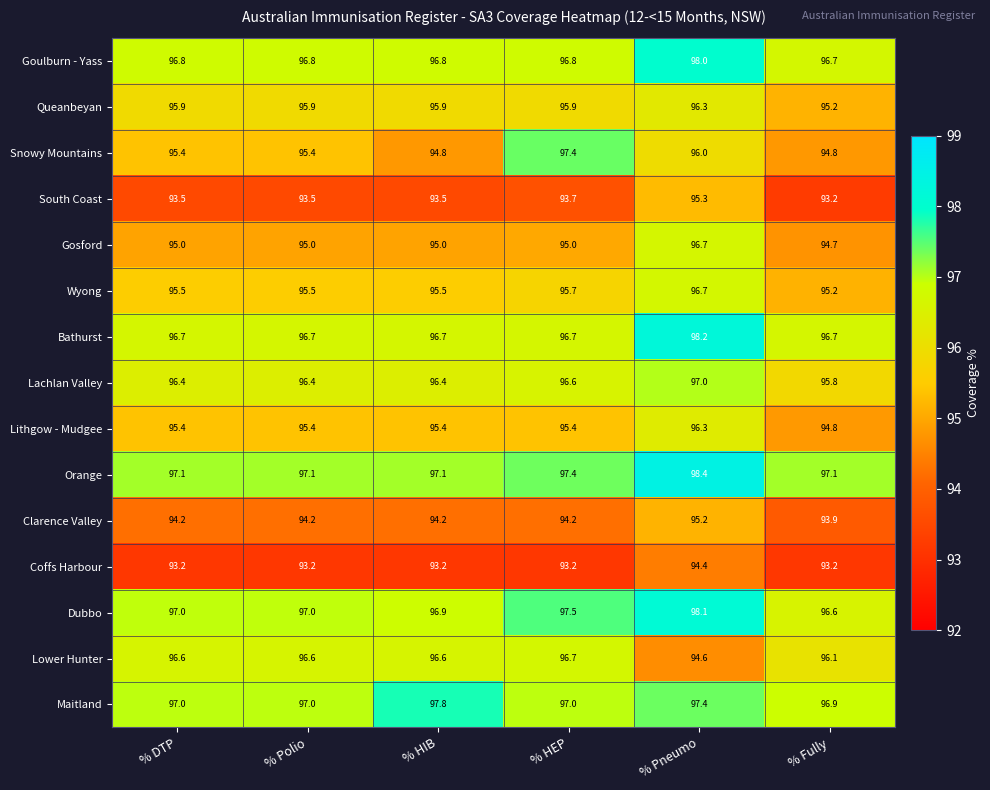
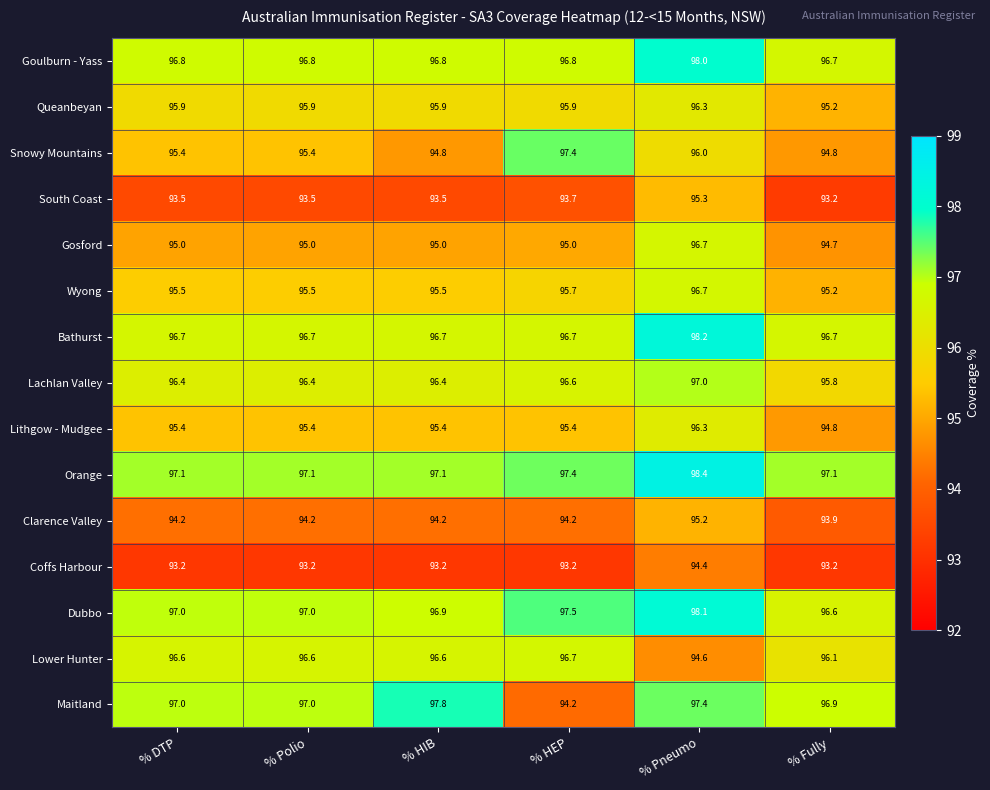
  {
    "Goulburn - Yass": {
      "% DTP": 96.8,
      "% Polio": 96.8,
      "% HIB": 96.8,
      "% HEP": 96.8,
      "% Pneumo": 98.0,
      "% Fully": 96.7
    },
    "Queanbeyan": {
      "% DTP": 95.9,
      "% Polio": 95.9,
      "% HIB": 95.9,
      "% HEP": 95.9,
      "% Pneumo": 96.3,
      "% Fully": 95.2
    },
    "Snowy Mountains": {
      "% DTP": 95.4,
      "% Polio": 95.4,
      "% HIB": 94.8,
      "% HEP": 97.4,
      "% Pneumo": 96.0,
      "% Fully": 94.8
    },
    "South Coast": {
      "% DTP": 93.5,
      "% Polio": 93.5,
      "% HIB": 93.5,
      "% HEP": 93.7,
      "% Pneumo": 95.3,
      "% Fully": 93.2
    },
    "Gosford": {
      "% DTP": 95.0,
      "% Polio": 95.0,
      "% HIB": 95.0,
      "% HEP": 95.0,
      "% Pneumo": 96.7,
      "% Fully": 94.7
    },
    "Wyong": {
      "% DTP": 95.5,
      "% Polio": 95.5,
      "% HIB": 95.5,
      "% HEP": 95.7,
      "% Pneumo": 96.7,
      "% Fully": 95.2
    },
    "Bathurst": {
      "% DTP": 96.7,
      "% Polio": 96.7,
      "% HIB": 96.7,
      "% HEP": 96.7,
      "% Pneumo": 98.2,
      "% Fully": 96.7
    },
    "Lachlan Valley": {
      "% DTP": 96.4,
      "% Polio": 96.4,
      "% HIB": 96.4,
      "% HEP": 96.6,
      "% Pneumo": 97.0,
      "% Fully": 95.8
    },
    "Lithgow - Mudgee": {
      "% DTP": 95.4,
      "% Polio": 95.4,
      "% HIB": 95.4,
      "% HEP": 95.4,
      "% Pneumo": 96.3,
      "% Fully": 94.8
    },
    "Orange": {
      "% DTP": 97.1,
      "% Polio": 97.1,
      "% HIB": 97.1,
      "% HEP": 97.4,
      "% Pneumo": 98.4,
      "% Fully": 97.1
    },
    "Clarence Valley": {
      "% DTP": 94.2,
      "% Polio": 94.2,
      "% HIB": 94.2,
      "% HEP": 94.2,
      "% Pneumo": 95.2,
      "% Fully": 93.9
    },
    "Coffs Harbour": {
      "% DTP": 93.2,
      "% Polio": 93.2,
      "% HIB": 93.2,
      "% HEP": 93.2,
      "% Pneumo": 94.4,
      "% Fully": 93.2
    },
    "Dubbo": {
      "% DTP": 97.0,
      "% Polio": 97.0,
      "% HIB": 96.9,
      "% HEP": 97.5,
      "% Pneumo": 98.1,
      "% Fully": 96.6
    },
    "Lower Hunter": {
      "% DTP": 96.6,
      "% Polio": 96.6,
      "% HIB": 96.6,
      "% HEP": 96.7,
      "% Pneumo": 94.6,
      "% Fully": 96.1
    },
    "Maitland": {
      "% DTP": 97.0,
      "% Polio": 97.0,
      "% HIB": 97.8,
-     "% HEP": 97.0,
+     "% HEP": 94.2,
      "% Pneumo": 97.4,
      "% Fully": 96.9
    }
  }
